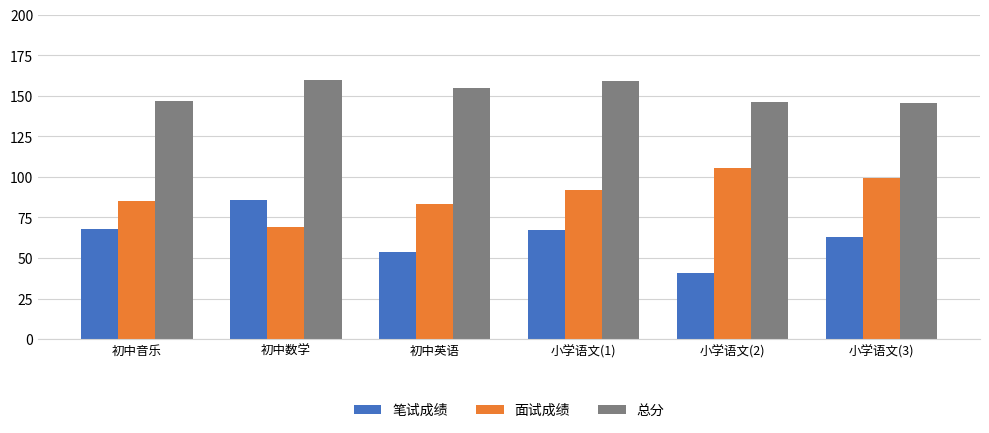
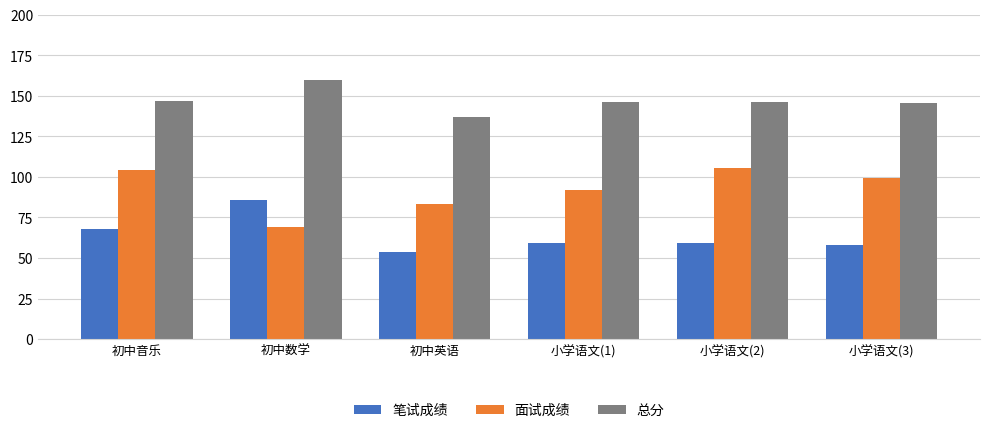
  {
    "笔试成绩": {
      "初中音乐": 68,
      "初中数学": 86,
      "初中英语": 54,
-     "小学语文(1)": 67,
-     "小学语文(2)": 41,
-     "小学语文(3)": 63
+     "小学语文(1)": 59,
+     "小学语文(2)": 59,
+     "小学语文(3)": 58
    },
    "面试成绩": {
-     "初中音乐": 85,
+     "初中音乐": 104,
      "初中数学": 69,
      "初中英语": 83,
      "小学语文(1)": 92,
      "小学语文(2)": 105,
      "小学语文(3)": 99
    },
    "总分": {
      "初中音乐": 147,
      "初中数学": 160,
-     "初中英语": 155,
-     "小学语文(1)": 159,
+     "初中英语": 137,
+     "小学语文(1)": 146,
      "小学语文(2)": 146,
      "小学语文(3)": 145
    }
  }
